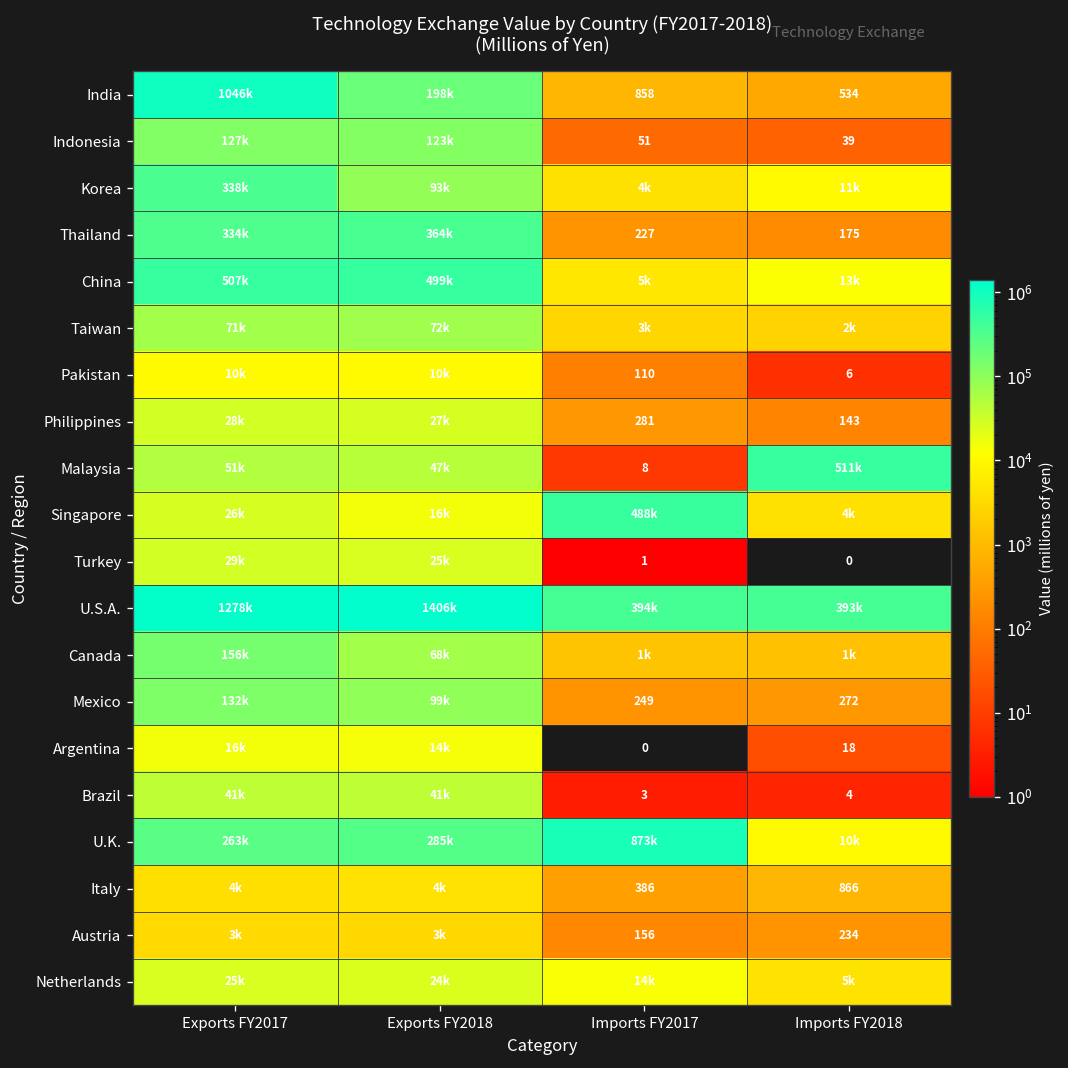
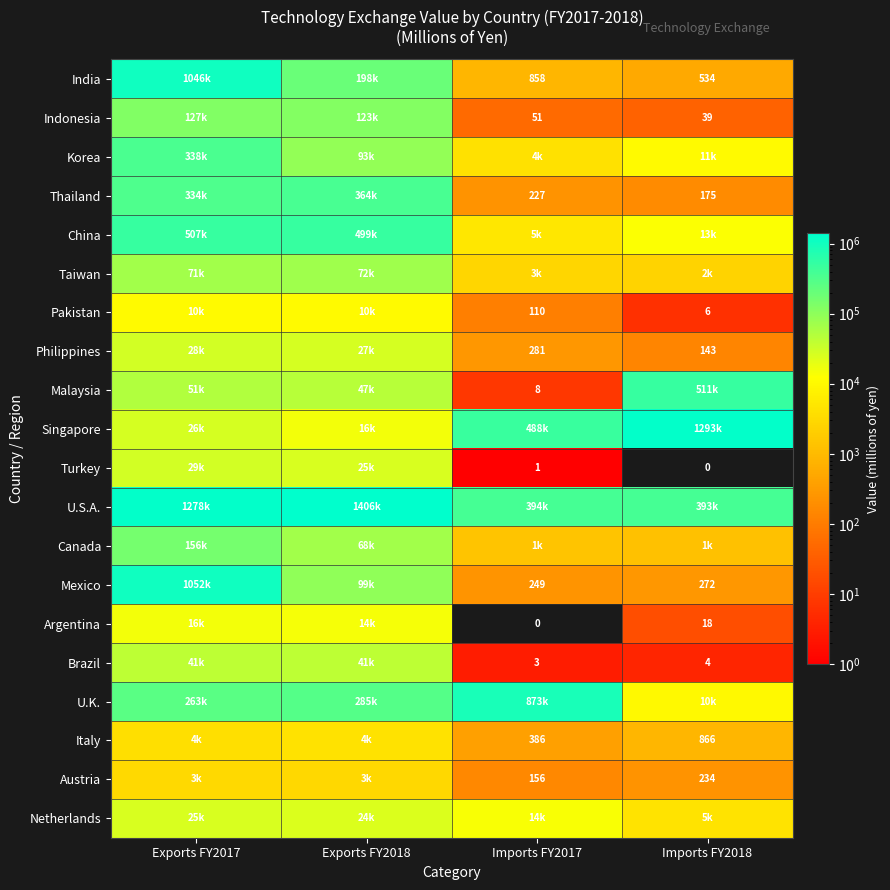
  {
    "India": {
      "Exports FY2017": "1046k",
      "Exports FY2018": "198k",
      "Imports FY2017": "858",
      "Imports FY2018": "534"
    },
    "Indonesia": {
      "Exports FY2017": "127k",
      "Exports FY2018": "123k",
      "Imports FY2017": "51",
      "Imports FY2018": "39"
    },
    "Korea": {
      "Exports FY2017": "338k",
      "Exports FY2018": "93k",
      "Imports FY2017": "4k",
      "Imports FY2018": "11k"
    },
    "Thailand": {
      "Exports FY2017": "334k",
      "Exports FY2018": "364k",
      "Imports FY2017": "227",
      "Imports FY2018": "175"
    },
    "China": {
      "Exports FY2017": "507k",
      "Exports FY2018": "499k",
      "Imports FY2017": "5k",
      "Imports FY2018": "13k"
    },
    "Taiwan": {
      "Exports FY2017": "71k",
      "Exports FY2018": "72k",
      "Imports FY2017": "3k",
      "Imports FY2018": "2k"
    },
    "Pakistan": {
      "Exports FY2017": "10k",
      "Exports FY2018": "10k",
      "Imports FY2017": "110",
      "Imports FY2018": "6"
    },
    "Philippines": {
      "Exports FY2017": "28k",
      "Exports FY2018": "27k",
      "Imports FY2017": "281",
      "Imports FY2018": "143"
    },
    "Malaysia": {
      "Exports FY2017": "51k",
      "Exports FY2018": "47k",
      "Imports FY2017": "8",
      "Imports FY2018": "511k"
    },
    "Singapore": {
      "Exports FY2017": "26k",
      "Exports FY2018": "16k",
      "Imports FY2017": "488k",
-     "Imports FY2018": "4k"
+     "Imports FY2018": "1293k"
    },
    "Turkey": {
      "Exports FY2017": "29k",
      "Exports FY2018": "25k",
      "Imports FY2017": "1",
      "Imports FY2018": "0"
    },
    "U.S.A.": {
      "Exports FY2017": "1278k",
      "Exports FY2018": "1406k",
      "Imports FY2017": "394k",
      "Imports FY2018": "393k"
    },
    "Canada": {
      "Exports FY2017": "156k",
      "Exports FY2018": "68k",
      "Imports FY2017": "1k",
      "Imports FY2018": "1k"
    },
    "Mexico": {
-     "Exports FY2017": "132k",
+     "Exports FY2017": "1052k",
      "Exports FY2018": "99k",
      "Imports FY2017": "249",
      "Imports FY2018": "272"
    },
    "Argentina": {
      "Exports FY2017": "16k",
      "Exports FY2018": "14k",
      "Imports FY2017": "0",
      "Imports FY2018": "18"
    },
    "Brazil": {
      "Exports FY2017": "41k",
      "Exports FY2018": "41k",
      "Imports FY2017": "3",
      "Imports FY2018": "4"
    },
    "U.K.": {
      "Exports FY2017": "263k",
      "Exports FY2018": "285k",
      "Imports FY2017": "873k",
      "Imports FY2018": "10k"
    },
    "Italy": {
      "Exports FY2017": "4k",
      "Exports FY2018": "4k",
      "Imports FY2017": "386",
      "Imports FY2018": "866"
    },
    "Austria": {
      "Exports FY2017": "3k",
      "Exports FY2018": "3k",
      "Imports FY2017": "156",
      "Imports FY2018": "234"
    },
    "Netherlands": {
      "Exports FY2017": "25k",
      "Exports FY2018": "24k",
      "Imports FY2017": "14k",
      "Imports FY2018": "5k"
    }
  }
